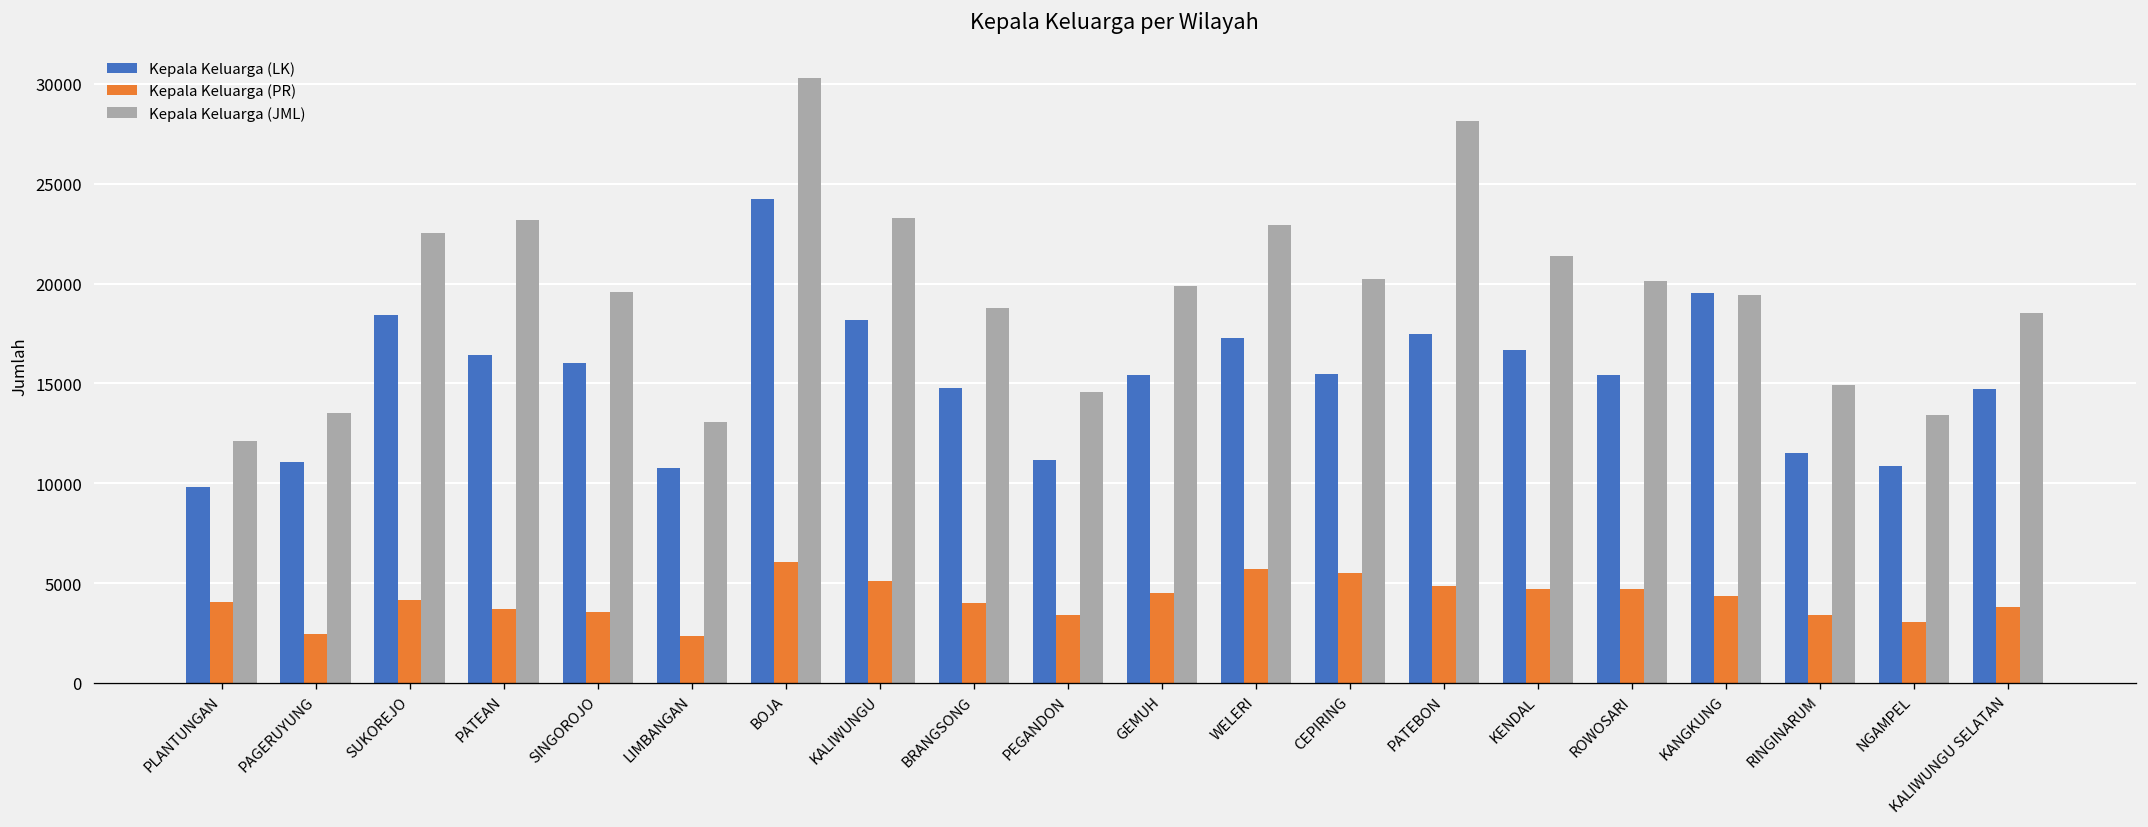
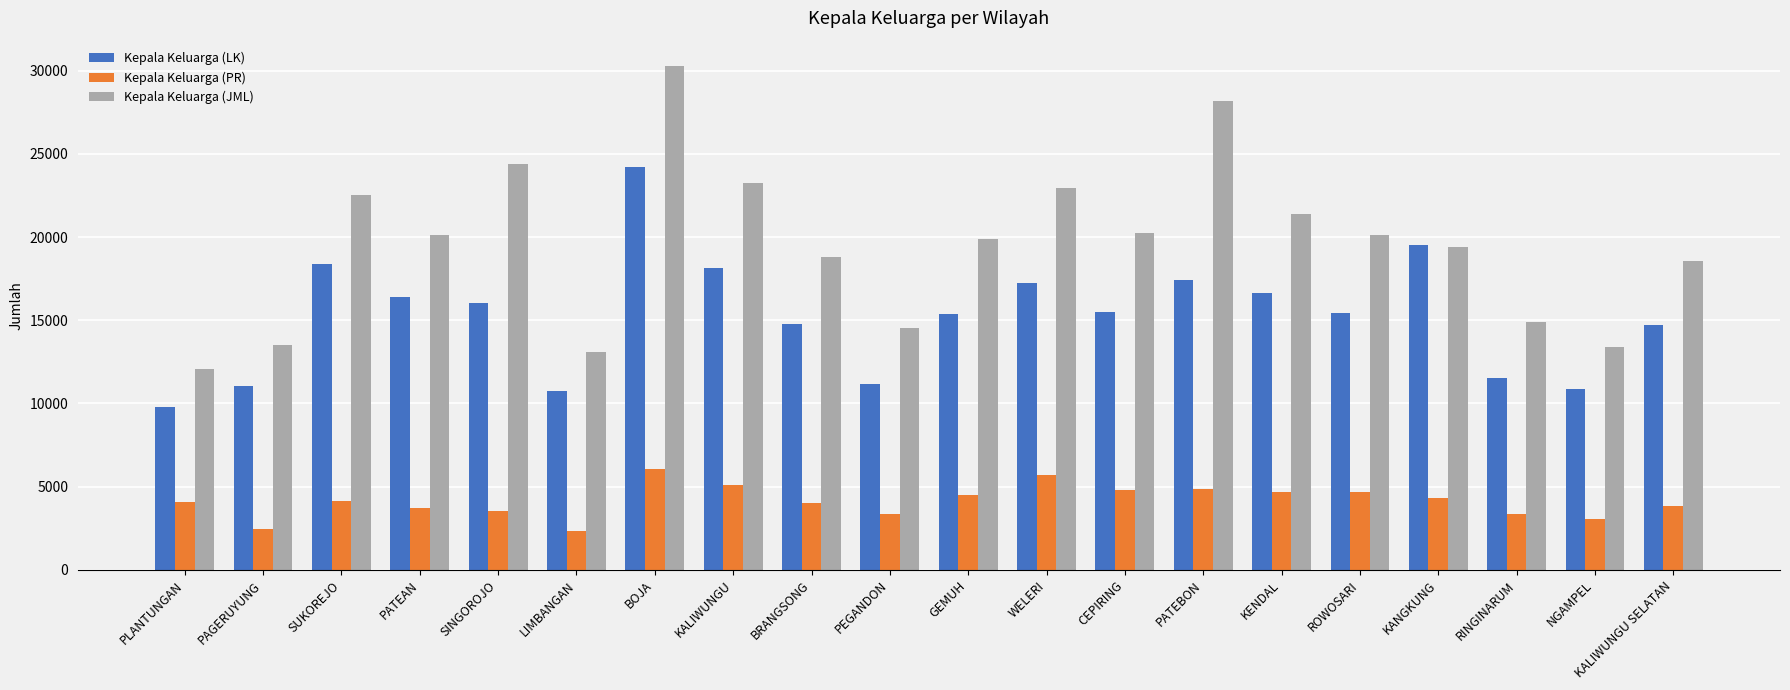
  {
    "Kepala Keluarga (LK)": {
      "PLANTUNGAN": 9800,
      "PAGERUYUNG": 11000,
      "SUKOREJO": 18400,
      "PATEAN": 16400,
      "SINGOROJO": 16000,
      "LIMBANGAN": 10700,
      "BOJA": 24200,
      "KALIWUNGU": 18200,
      "BRANGSONG": 14800,
      "PEGANDON": 11200,
      "GEMUH": 15400,
      "WELERI": 17300,
      "CEPIRING": 15500,
      "PATEBON": 17400,
      "KENDAL": 16700,
      "ROWOSARI": 15400,
      "KANGKUNG": 19500,
      "RINGINARUM": 11500,
      "NGAMPEL": 10900,
      "KALIWUNGU SELATAN": 14700
    },
    "Kepala Keluarga (PR)": {
      "PLANTUNGAN": 4100,
      "PAGERUYUNG": 2500,
      "SUKOREJO": 4100,
      "PATEAN": 3700,
      "SINGOROJO": 3600,
      "LIMBANGAN": 2300,
      "BOJA": 6100,
      "KALIWUNGU": 5100,
      "BRANGSONG": 4000,
      "PEGANDON": 3400,
      "GEMUH": 4500,
      "WELERI": 5700,
-     "CEPIRING": 5500,
+     "CEPIRING": 4800,
      "PATEBON": 4800,
      "KENDAL": 4700,
      "ROWOSARI": 4700,
      "KANGKUNG": 4300,
      "RINGINARUM": 3400,
      "NGAMPEL": 3100,
      "KALIWUNGU SELATAN": 3800
    },
    "Kepala Keluarga (JML)": {
      "PLANTUNGAN": 12100,
      "PAGERUYUNG": 13500,
      "SUKOREJO": 22500,
-     "PATEAN": 23200,
-     "SINGOROJO": 19600,
+     "PATEAN": 20100,
+     "SINGOROJO": 24400,
      "LIMBANGAN": 13100,
      "BOJA": 30300,
      "KALIWUNGU": 23300,
      "BRANGSONG": 18800,
      "PEGANDON": 14600,
      "GEMUH": 19900,
      "WELERI": 22900,
      "CEPIRING": 20200,
      "PATEBON": 28200,
      "KENDAL": 21400,
      "ROWOSARI": 20100,
      "KANGKUNG": 19400,
      "RINGINARUM": 14900,
      "NGAMPEL": 13400,
      "KALIWUNGU SELATAN": 18500
    }
  }
